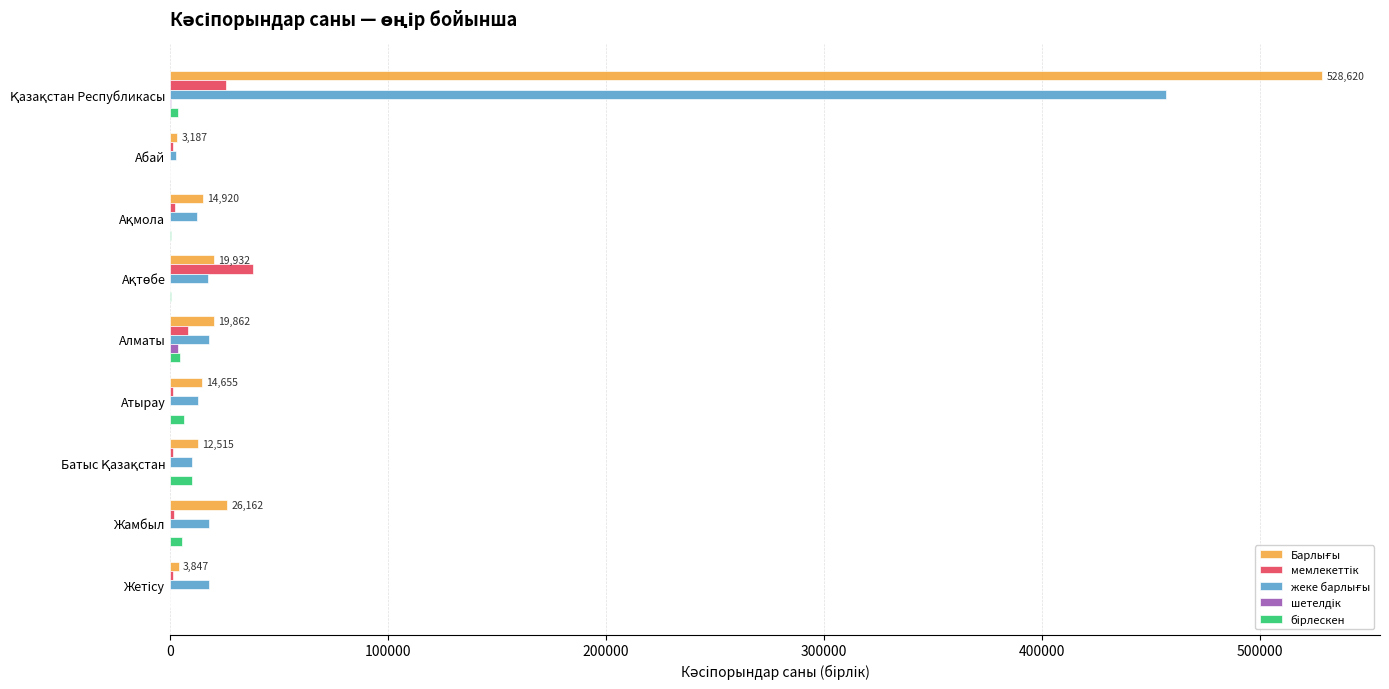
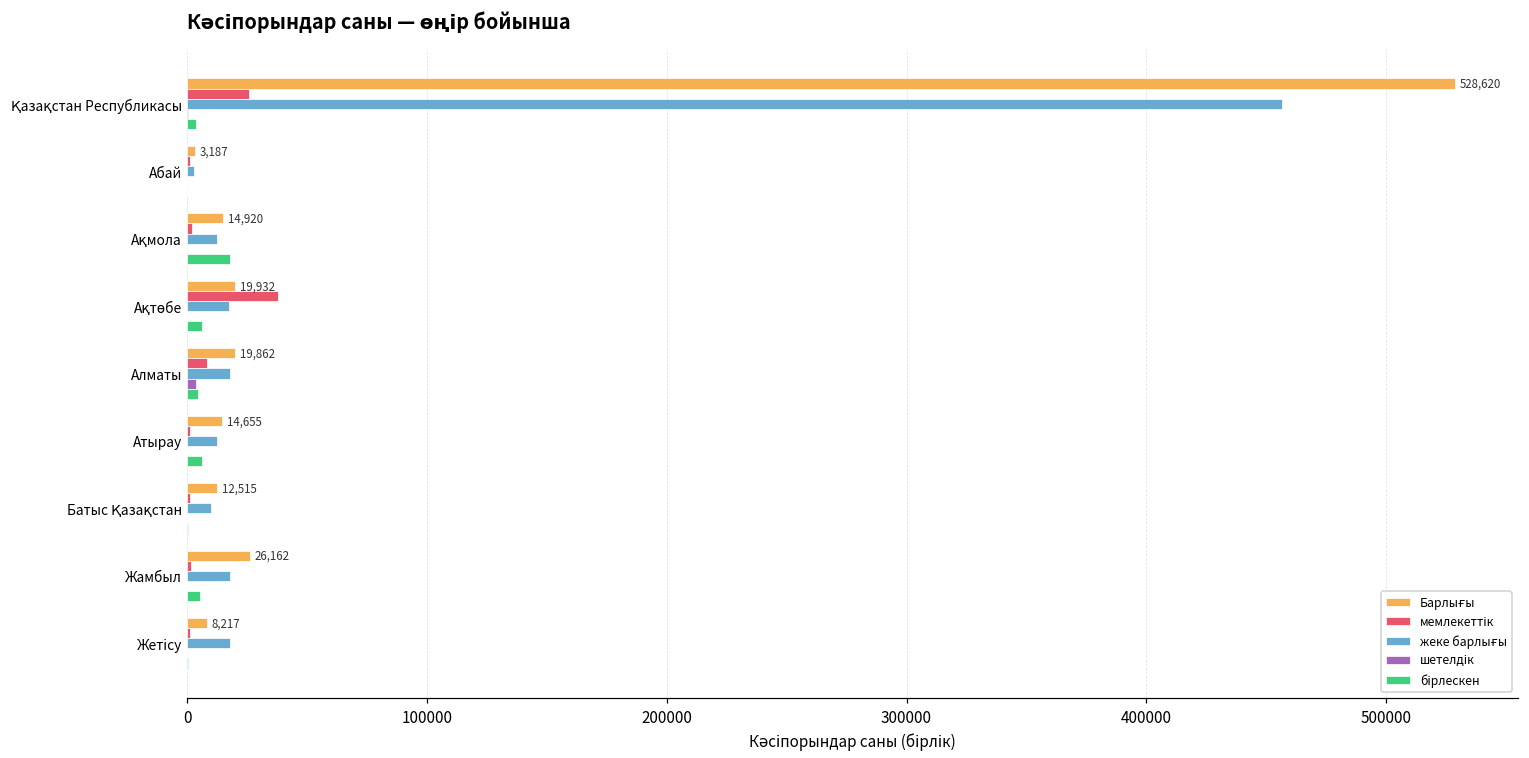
  {
    "Барлығы": {
      "Қазақстан Республикасы": "528,620",
      "Абай": "3,187",
      "Ақмола": "14,920",
      "Ақтөбе": "19,932",
      "Алматы": "19,862",
      "Атырау": "14,655",
      "Батыс Қазақстан": "12,515",
      "Жамбыл": "26,162",
-     "Жетісу": "3,847"
+     "Жетісу": "8,217"
    },
    "мемлекеттік": {
      "Қазақстан Республикасы": "26000",
      "Ақмола": "2000",
      "Ақтөбе": "38000",
      "Алматы": "8000",
      "Батыс Қазақстан": "1000",
      "Жамбыл": "2000"
    },
    "жеке барлығы": {
      "Қазақстан Республикасы": "457000",
      "Абай": "3000",
      "Ақмола": "12000",
      "Ақтөбе": "17000",
      "Алматы": "18000",
      "Атырау": "13000",
      "Батыс Қазақстан": "10000",
      "Жамбыл": "18000",
      "Жетісу": "18000"
    },
    "шетелдік": {
      "Алматы": "4000"
    },
    "бірлескен": {
      "Қазақстан Республикасы": "4000",
-     "Ақмола": "0",
-     "Ақтөбе": "0",
+     "Ақмола": "18000",
+     "Ақтөбе": "6000",
      "Алматы": "5000",
      "Атырау": "6000",
-     "Батыс Қазақстан": "10000",
+     "Батыс Қазақстан": "0",
      "Жамбыл": "5000"
    }
  }
